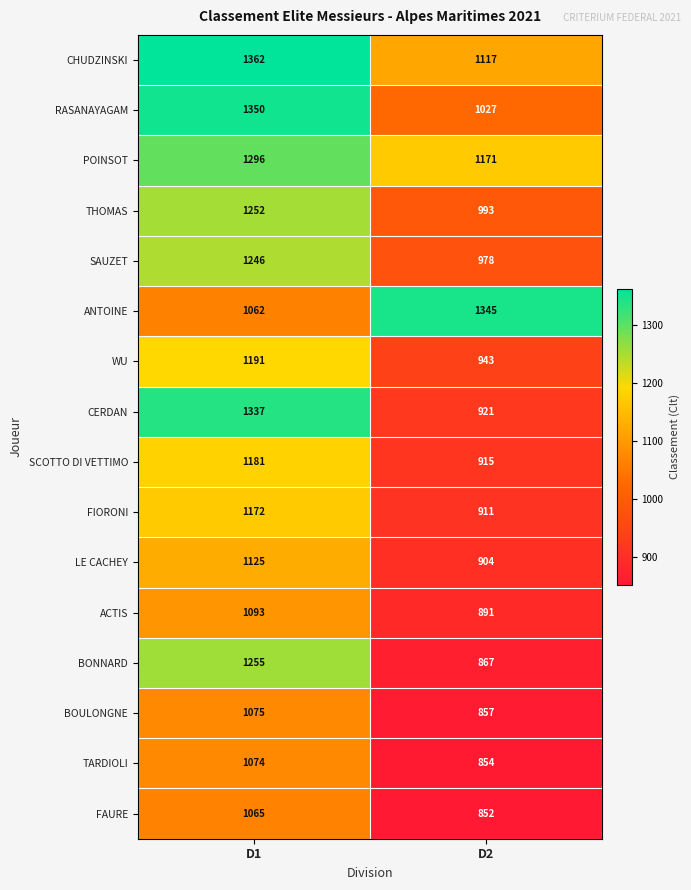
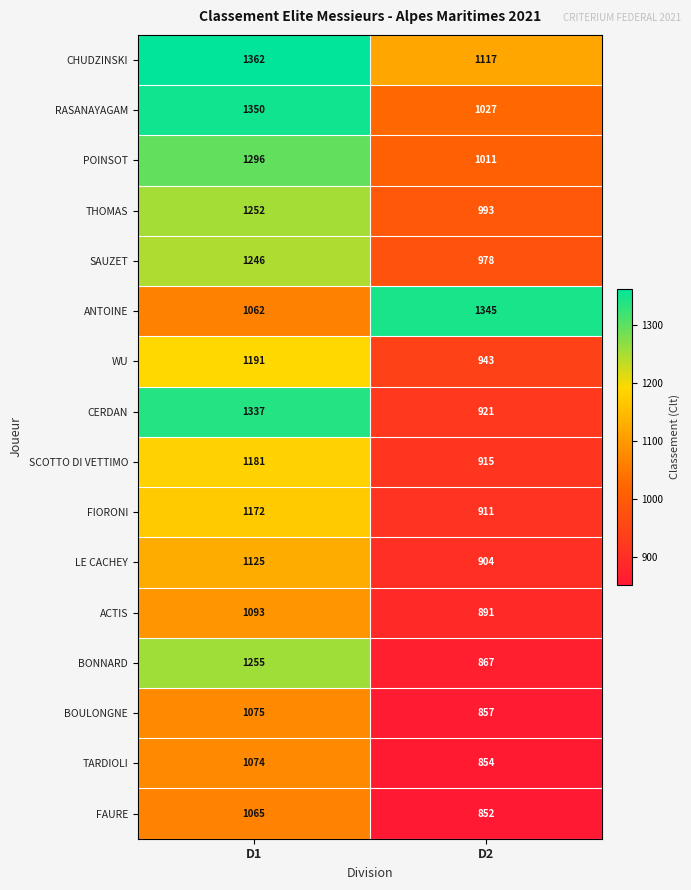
  {
    "CHUDZINSKI": {
      "D1": 1362,
      "D2": 1117
    },
    "RASANAYAGAM": {
      "D1": 1350,
      "D2": 1027
    },
    "POINSOT": {
      "D1": 1296,
-     "D2": 1171
+     "D2": 1011
    },
    "THOMAS": {
      "D1": 1252,
      "D2": 993
    },
    "SAUZET": {
      "D1": 1246,
      "D2": 978
    },
    "ANTOINE": {
      "D1": 1062,
      "D2": 1345
    },
    "WU": {
      "D1": 1191,
      "D2": 943
    },
    "CERDAN": {
      "D1": 1337,
      "D2": 921
    },
    "SCOTTO DI VETTIMO": {
      "D1": 1181,
      "D2": 915
    },
    "FIORONI": {
      "D1": 1172,
      "D2": 911
    },
    "LE CACHEY": {
      "D1": 1125,
      "D2": 904
    },
    "ACTIS": {
      "D1": 1093,
      "D2": 891
    },
    "BONNARD": {
      "D1": 1255,
      "D2": 867
    },
    "BOULONGNE": {
      "D1": 1075,
      "D2": 857
    },
    "TARDIOLI": {
      "D1": 1074,
      "D2": 854
    },
    "FAURE": {
      "D1": 1065,
      "D2": 852
    }
  }
